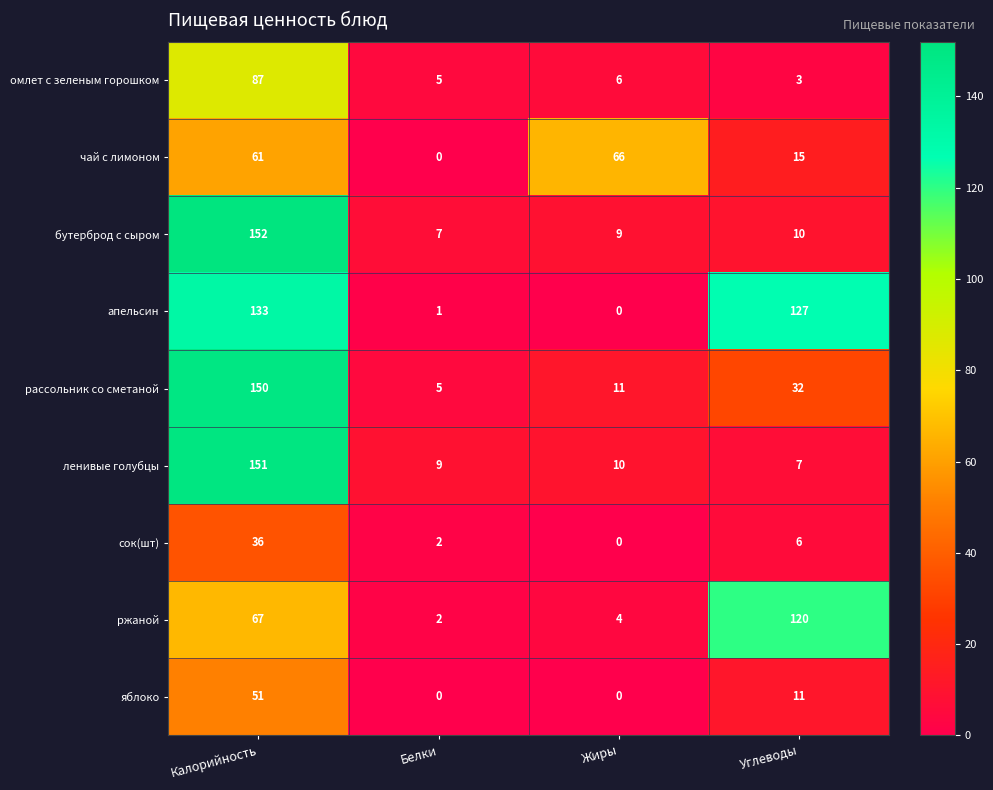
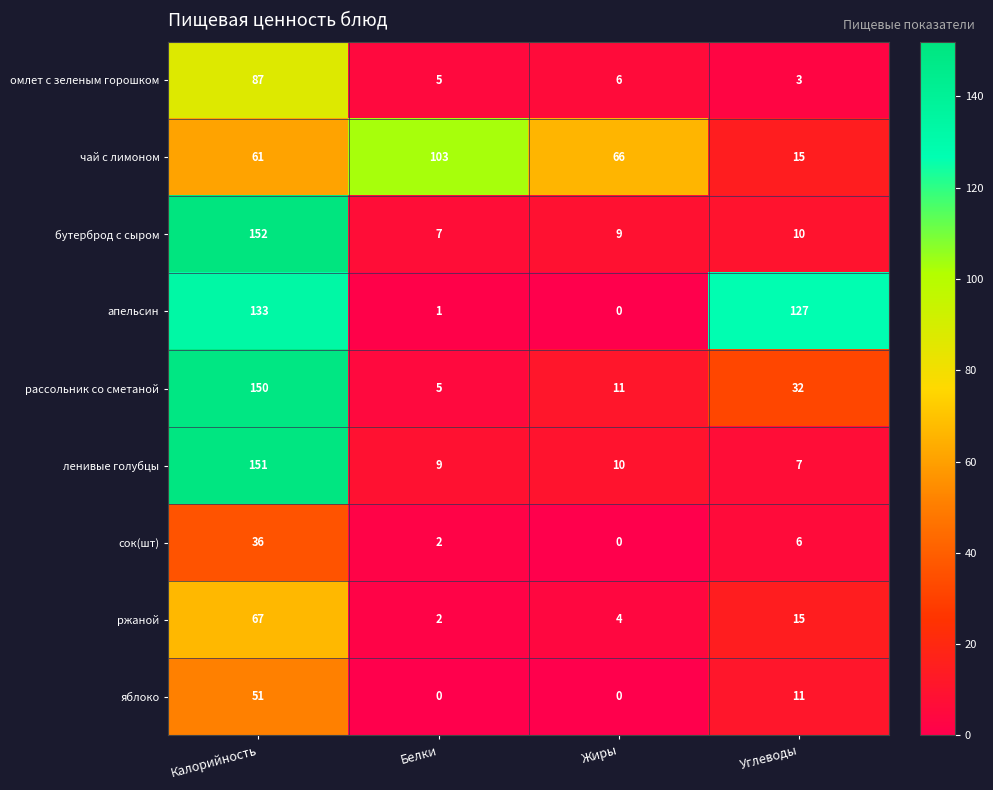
  {
    "омлет с зеленым горошком": {
      "Калорийность": 87,
      "Белки": 5,
      "Жиры": 6,
      "Углеводы": 3
    },
    "чай с лимоном": {
      "Калорийность": 61,
-     "Белки": 0,
+     "Белки": 103,
      "Жиры": 66,
      "Углеводы": 15
    },
    "бутерброд с сыром": {
      "Калорийность": 152,
      "Белки": 7,
      "Жиры": 9,
      "Углеводы": 10
    },
    "апельсин": {
      "Калорийность": 133,
      "Белки": 1,
      "Жиры": 0,
      "Углеводы": 127
    },
    "рассольник со сметаной": {
      "Калорийность": 150,
      "Белки": 5,
      "Жиры": 11,
      "Углеводы": 32
    },
    "ленивые голубцы": {
      "Калорийность": 151,
      "Белки": 9,
      "Жиры": 10,
      "Углеводы": 7
    },
    "сок(шт)": {
      "Калорийность": 36,
      "Белки": 2,
      "Жиры": 0,
      "Углеводы": 6
    },
    "ржаной": {
      "Калорийность": 67,
      "Белки": 2,
      "Жиры": 4,
-     "Углеводы": 120
+     "Углеводы": 15
    },
    "яблоко": {
      "Калорийность": 51,
      "Белки": 0,
      "Жиры": 0,
      "Углеводы": 11
    }
  }
